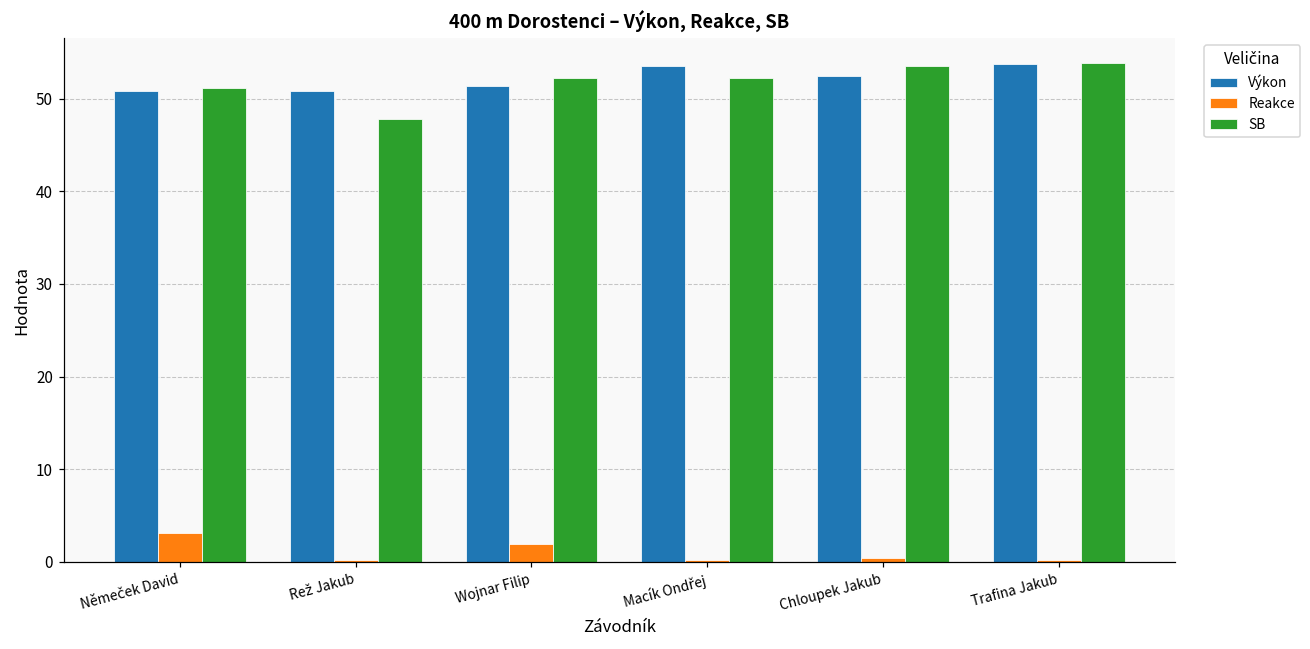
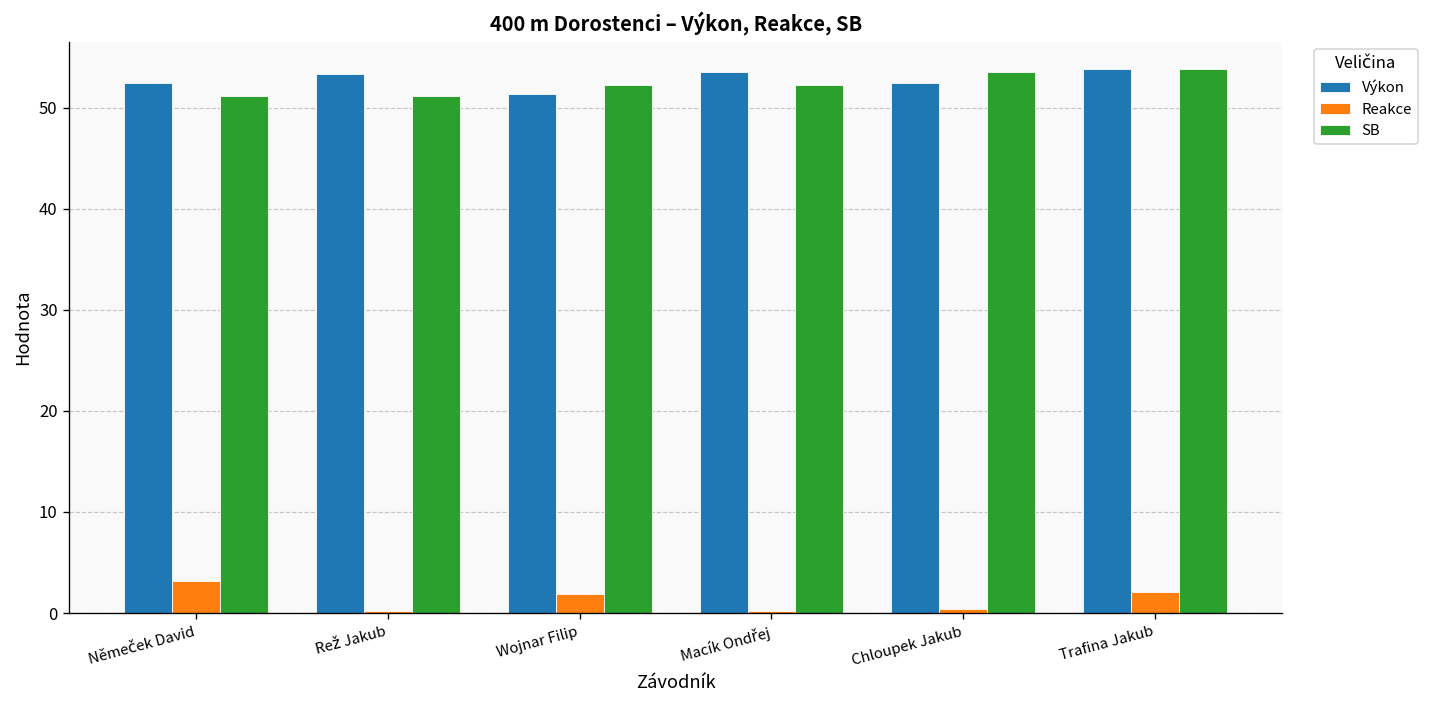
  {
    "Výkon": {
-     "Němeček David": 51,
-     "Rež Jakub": 51,
+     "Němeček David": 52,
+     "Rež Jakub": 53,
      "Wojnar Filip": 51,
      "Macík Ondřej": 54,
      "Chloupek Jakub": 52,
      "Trafina Jakub": 54
    },
    "Reakce": {
      "Němeček David": 3,
      "Wojnar Filip": 2,
      "Chloupek Jakub": 0,
-     "Trafina Jakub": 0
+     "Trafina Jakub": 2
    },
    "SB": {
      "Němeček David": 51,
-     "Rež Jakub": 48,
+     "Rež Jakub": 51,
      "Wojnar Filip": 52,
      "Macík Ondřej": 52,
      "Chloupek Jakub": 54,
      "Trafina Jakub": 54
    }
  }
